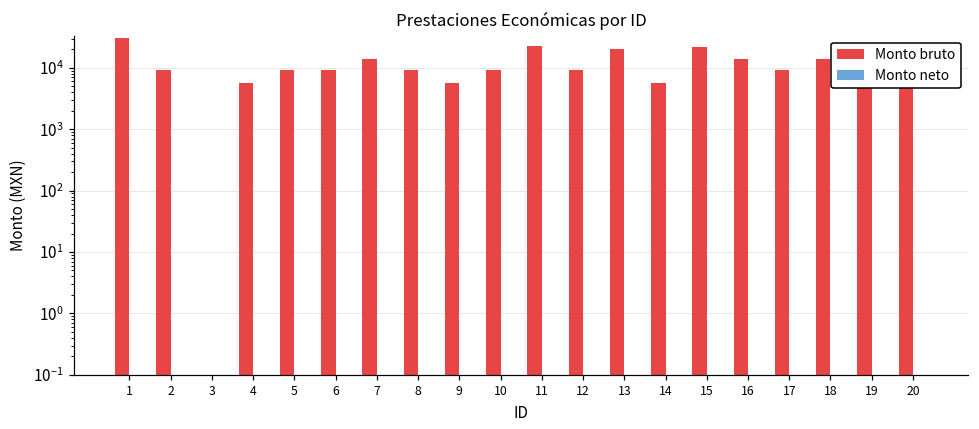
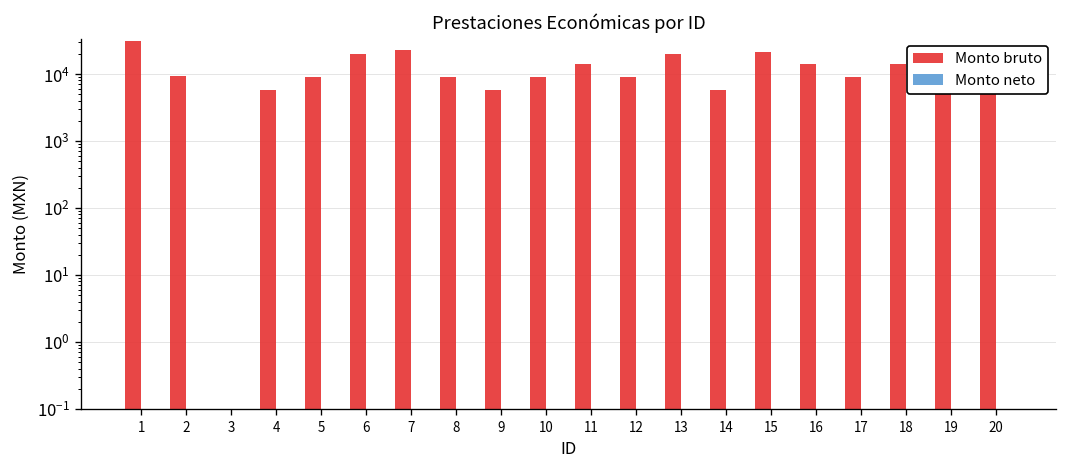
  {
    "Monto bruto": {
      "1": 30000,
      "2": 9000,
      "4": 6000,
      "5": 9000,
-     "6": 9000,
-     "7": 14000,
+     "6": 20000,
+     "7": 23000,
      "8": 9000,
      "9": 6000,
      "10": 9000,
-     "11": 23000,
+     "11": 14000,
      "12": 9000,
      "13": 20000,
      "14": 6000,
      "15": 22000,
      "16": 14000,
      "17": 9000,
      "18": 14000
    }
  }
